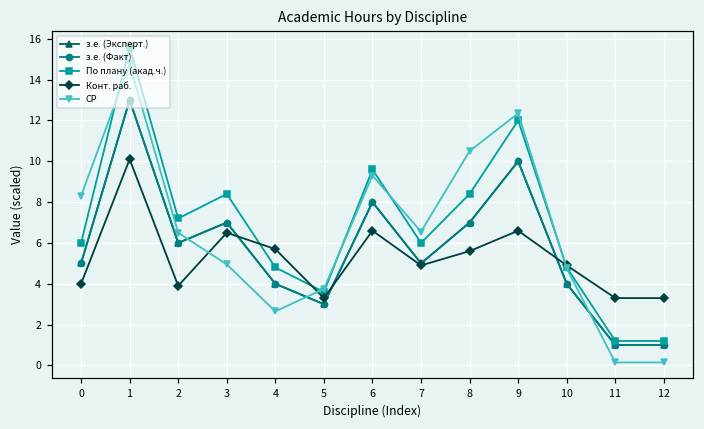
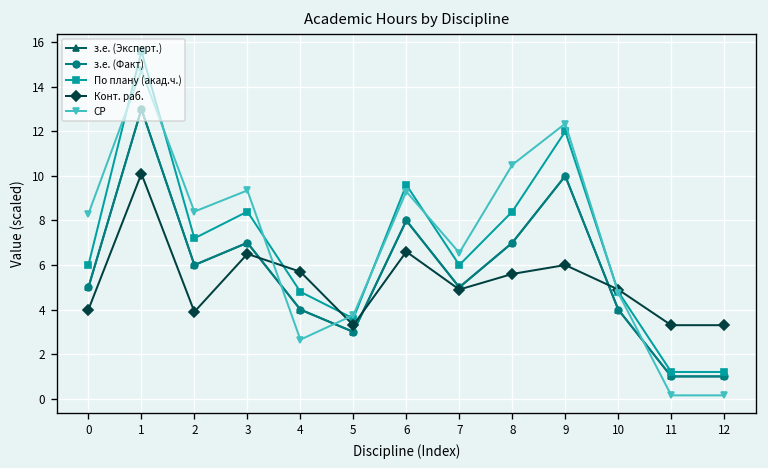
  {
    "Конт. раб.": {
      "0": 4.0,
      "1": 10.1,
      "2": 3.9,
      "3": 6.5,
      "4": 5.7,
      "5": 3.3,
      "6": 6.6,
      "8": 5.6,
-     "9": 6.6,
+     "9": 6.0,
      "11": 3.3,
      "12": 3.3
    },
    "СР": {
      "0": 8.3,
-     "2": 6.5,
-     "3": 5.0,
+     "2": 8.4,
+     "3": 9.4,
      "4": 2.7,
      "5": 3.8,
      "6": 9.3,
      "7": 6.6,
      "8": 10.5,
      "9": 12.4,
      "11": 0.2,
      "12": 0.2
    }
  }
